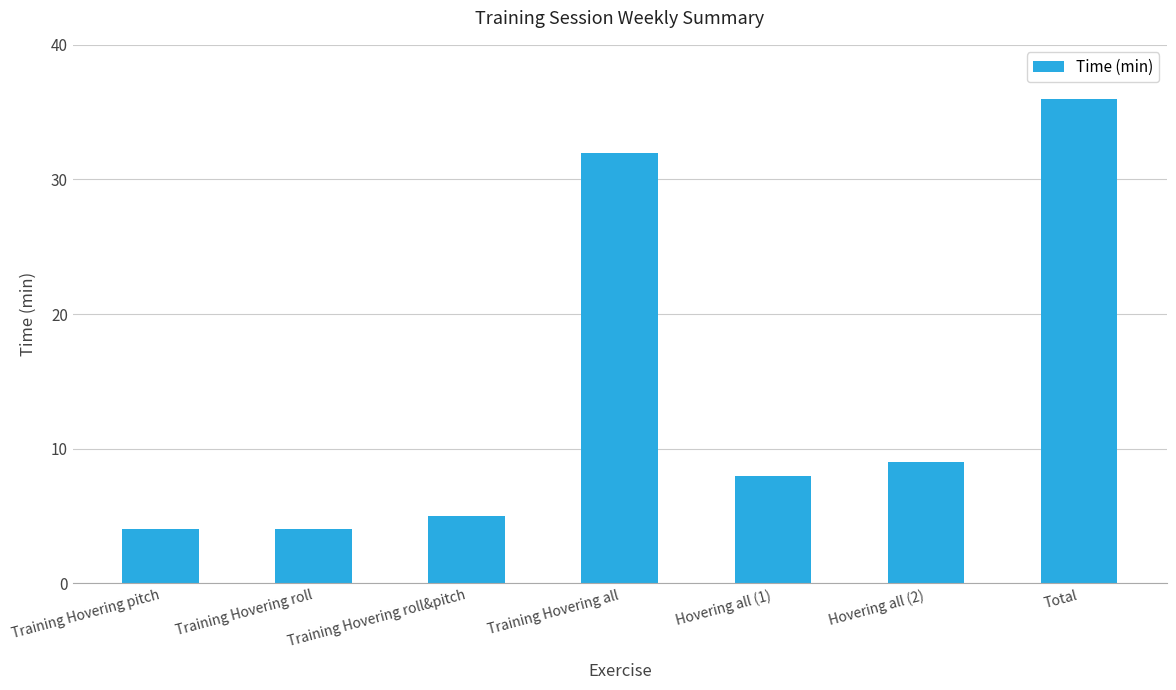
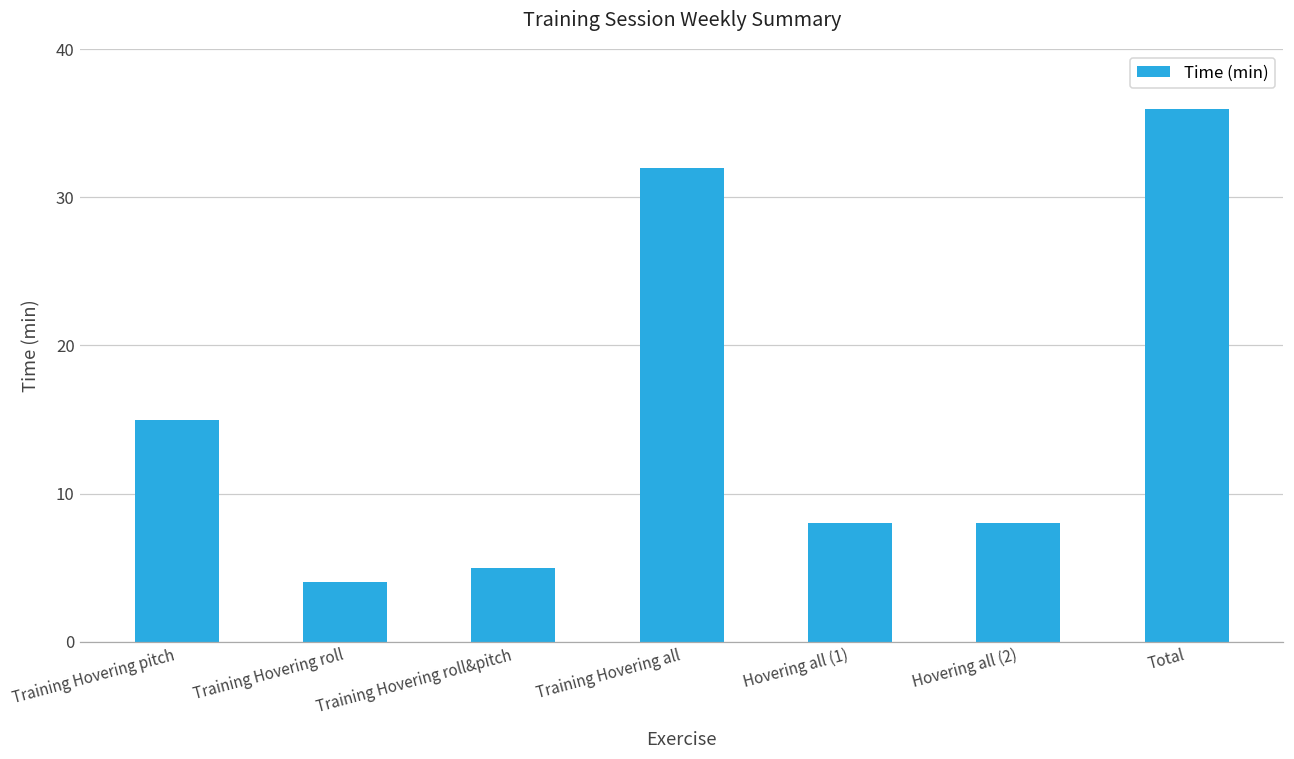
  {
-   "Training Hovering pitch": 4,
+   "Training Hovering pitch": 15,
    "Training Hovering roll": 4,
    "Training Hovering roll&pitch": 5,
    "Training Hovering all": 32,
    "Hovering all (1)": 8,
-   "Hovering all (2)": 9,
+   "Hovering all (2)": 8,
    "Total": 36
  }
